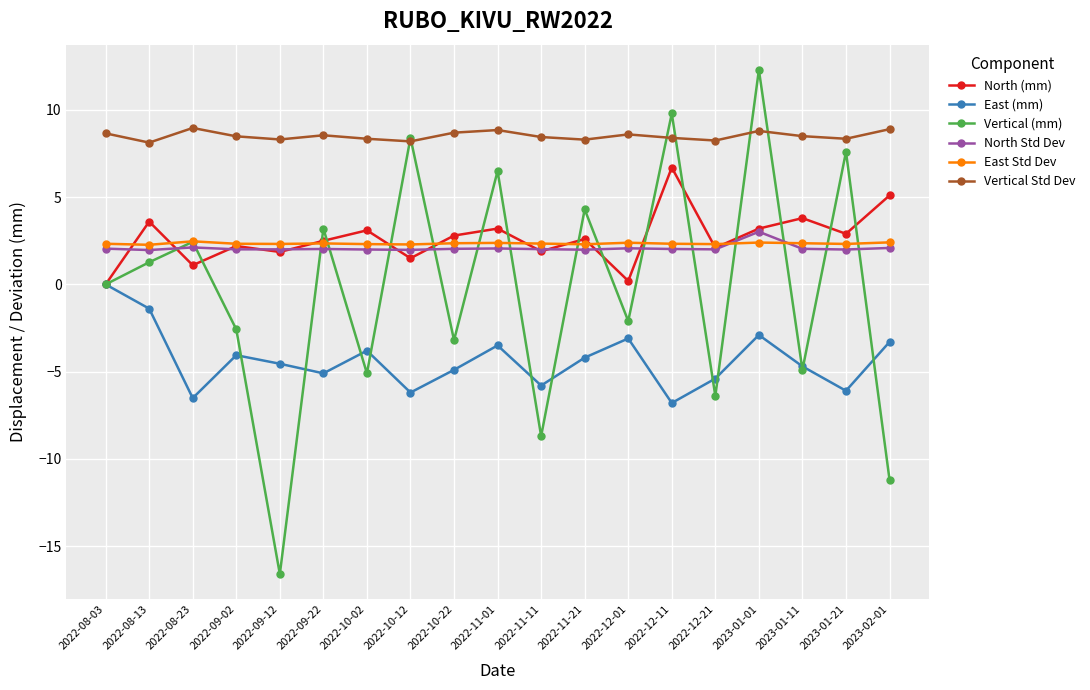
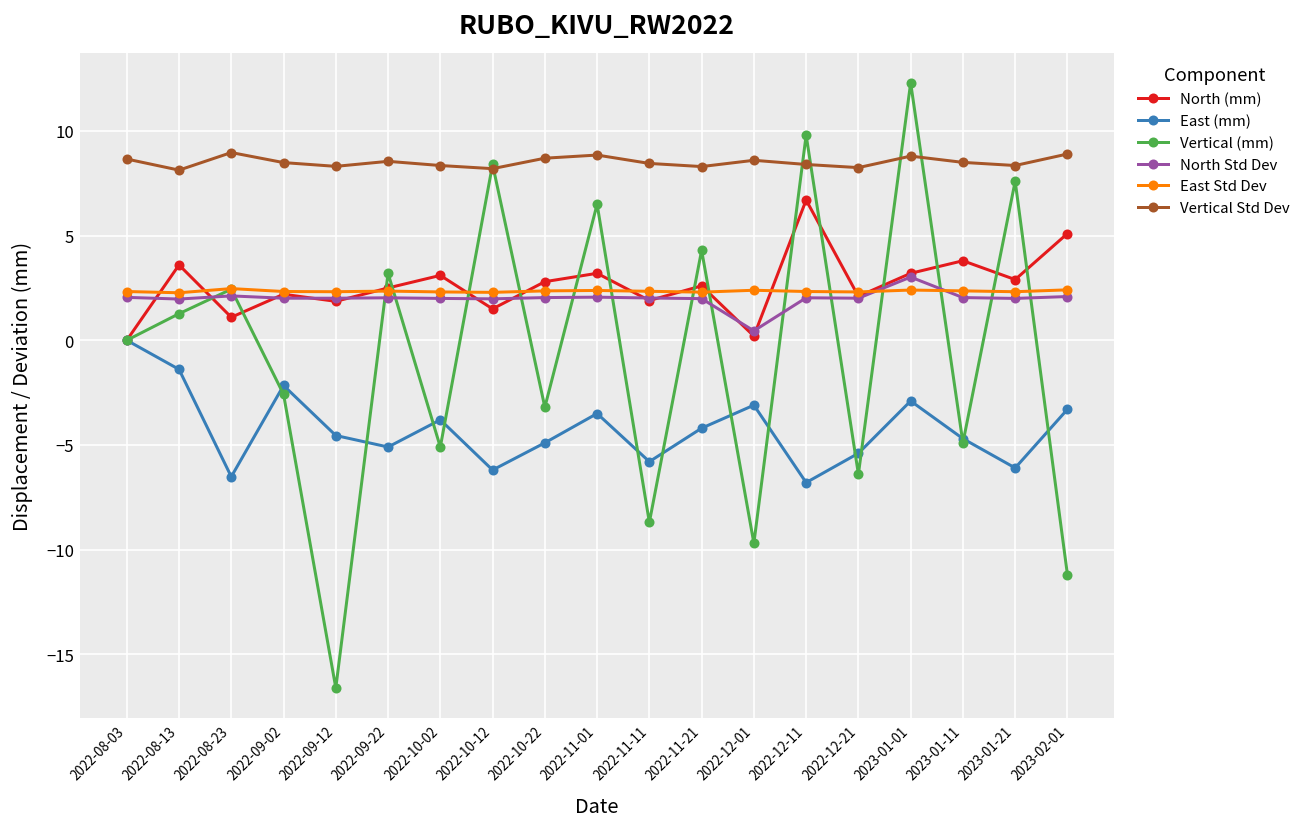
  {
    "North (mm)": {
      "2022-08-13": 3.6,
      "2022-08-23": 1.1,
      "2022-09-12": 1.9,
      "2022-09-22": 2.5,
      "2022-10-02": 3.1,
      "2022-10-12": 1.5,
      "2022-10-22": 2.8,
      "2022-11-01": 3.2,
      "2022-11-21": 2.6,
      "2022-12-01": 0.2,
      "2022-12-11": 6.7,
      "2023-01-01": 3.2,
      "2023-01-11": 3.8,
      "2023-01-21": 2.9,
      "2023-02-01": 5.1
    },
    "East (mm)": {
      "2022-08-13": -1.4,
      "2022-08-23": -6.5,
-     "2022-09-02": -4.1,
+     "2022-09-02": -2.2,
      "2022-09-12": -4.6,
      "2022-09-22": -5.1,
      "2022-10-02": -3.8,
      "2022-10-12": -6.2,
      "2022-10-22": -4.9,
      "2022-11-01": -3.5,
      "2022-11-11": -5.8,
      "2022-11-21": -4.2,
      "2022-12-01": -3.1,
      "2022-12-11": -6.8,
      "2022-12-21": -5.4,
      "2023-01-01": -2.9,
      "2023-01-11": -4.7,
      "2023-01-21": -6.1,
      "2023-02-01": -3.3
    },
    "Vertical (mm)": {
      "2022-08-13": 1.3,
      "2022-09-02": -2.6,
      "2022-09-12": -16.6,
      "2022-09-22": 3.2,
      "2022-10-02": -5.1,
      "2022-10-12": 8.4,
      "2022-10-22": -3.2,
      "2022-11-01": 6.5,
      "2022-11-11": -8.7,
      "2022-11-21": 4.3,
-     "2022-12-01": -2.1,
+     "2022-12-01": -9.7,
      "2022-12-11": 9.8,
      "2022-12-21": -6.4,
      "2023-01-01": 12.3,
      "2023-01-11": -4.9,
      "2023-01-21": 7.6,
      "2023-02-01": -11.2
    },
    "North Std Dev": {
      "2022-08-03": 2.1,
      "2022-08-13": 2.0,
      "2022-08-23": 2.1,
      "2022-09-02": 2.0,
      "2022-09-12": 2.0,
      "2022-09-22": 2.0,
      "2022-10-02": 2.0,
      "2022-10-12": 2.0,
      "2022-10-22": 2.0,
      "2022-11-01": 2.1,
      "2022-11-21": 2.0,
-     "2022-12-01": 2.1,
+     "2022-12-01": 0.5,
      "2022-12-11": 2.0,
      "2023-01-01": 3.0,
      "2023-01-11": 2.0,
      "2023-01-21": 2.0,
      "2023-02-01": 2.1
    },
    "East Std Dev": {
      "2022-08-03": 2.3,
      "2022-08-13": 2.3,
      "2022-09-12": 2.3,
      "2022-09-22": 2.4,
      "2022-10-02": 2.3,
      "2022-10-12": 2.3,
      "2022-10-22": 2.4,
      "2022-11-01": 2.4,
      "2022-11-11": 2.3,
      "2022-11-21": 2.3,
      "2022-12-01": 2.4,
      "2022-12-11": 2.3,
      "2022-12-21": 2.3,
      "2023-01-01": 2.4,
      "2023-01-11": 2.4,
      "2023-01-21": 2.3,
      "2023-02-01": 2.4
    },
    "Vertical Std Dev": {
      "2022-08-03": 8.7,
      "2022-08-13": 8.1,
      "2022-08-23": 9.0,
      "2022-09-02": 8.5,
      "2022-09-12": 8.3,
      "2022-09-22": 8.6,
      "2022-10-02": 8.4,
      "2022-10-12": 8.2,
      "2022-10-22": 8.7,
      "2022-11-01": 8.9,
      "2022-11-11": 8.5,
      "2022-11-21": 8.3,
      "2022-12-01": 8.6,
      "2022-12-11": 8.4,
      "2022-12-21": 8.3,
      "2023-01-01": 8.8,
      "2023-01-11": 8.5,
      "2023-01-21": 8.4,
      "2023-02-01": 8.9
    }
  }
